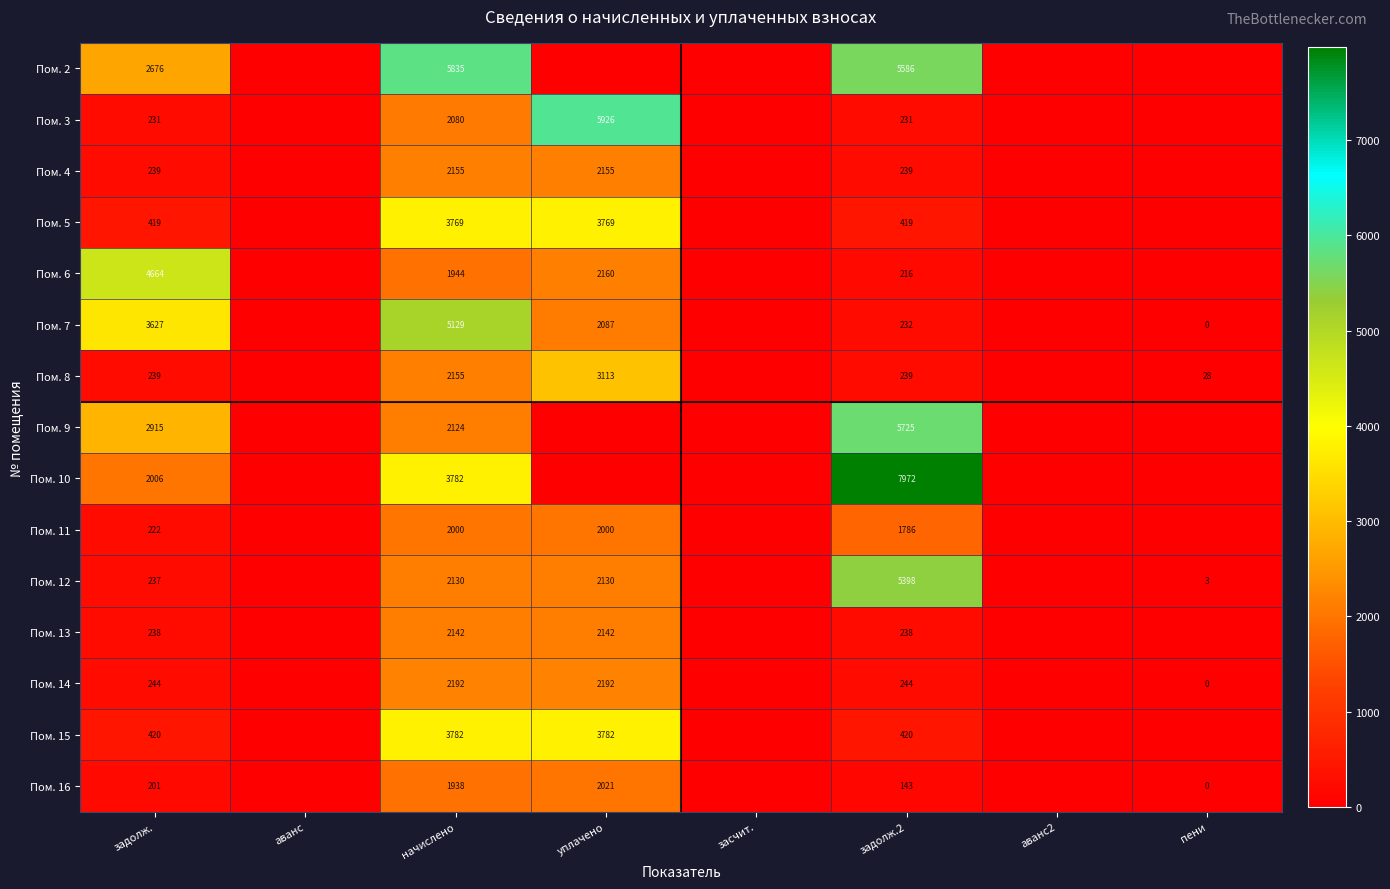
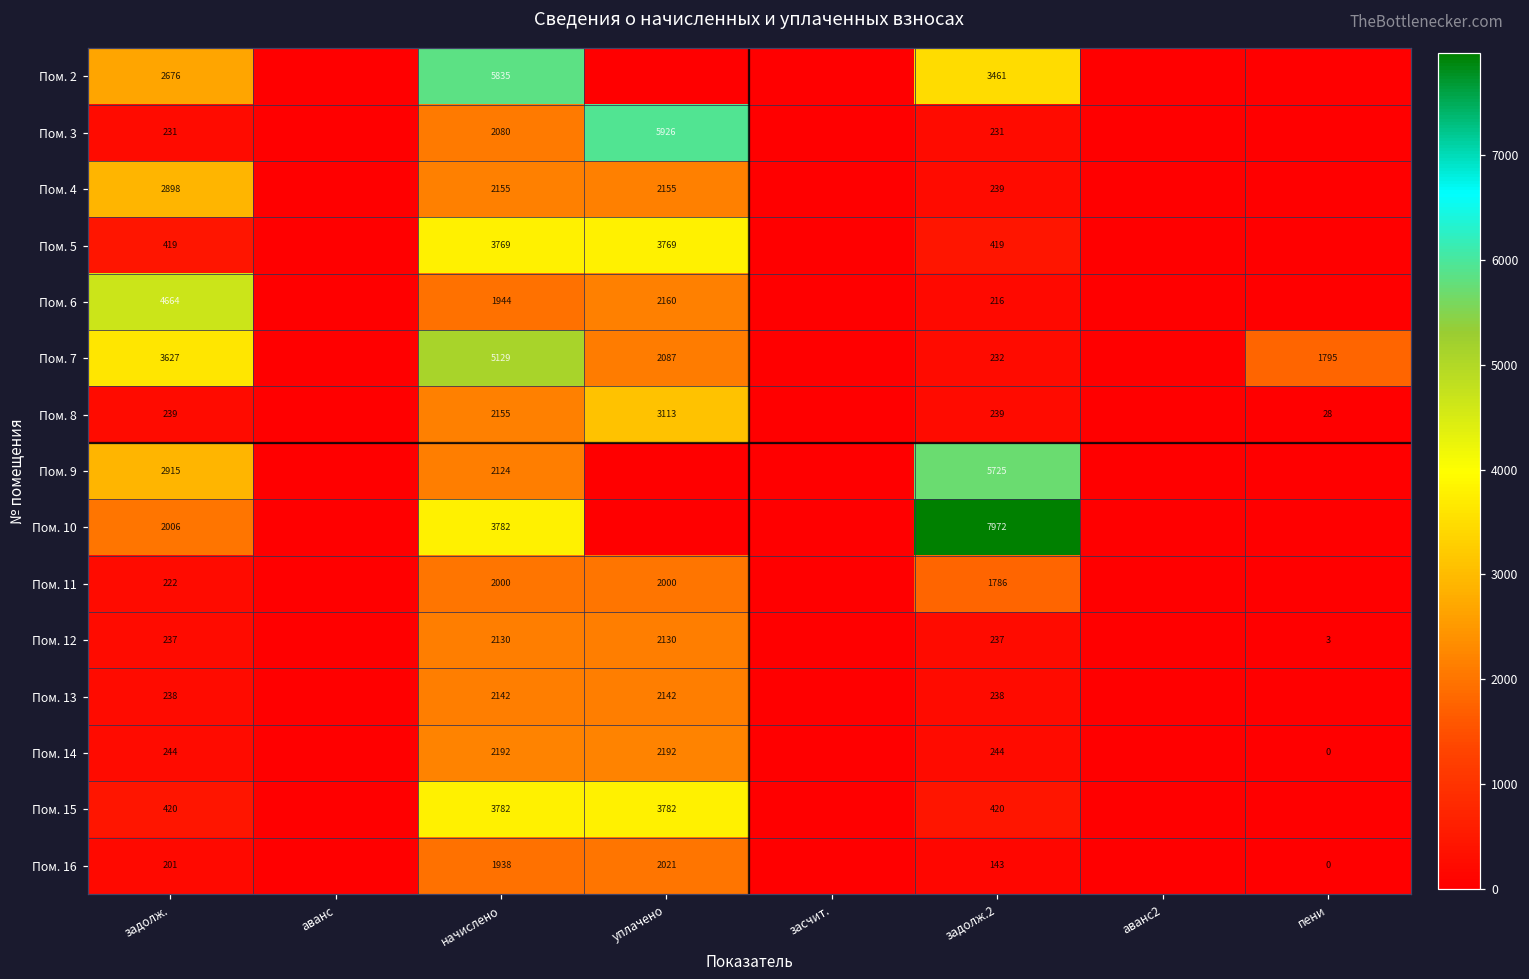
  {
    "Пом. 2": {
      "задолж.": 2676,
      "начислено": 5835,
-     "задолж.2": 5586
+     "задолж.2": 3461
    },
    "Пом. 3": {
      "задолж.": 231,
      "начислено": 2080,
      "уплачено": 5926,
      "задолж.2": 231
    },
    "Пом. 4": {
-     "задолж.": 239,
+     "задолж.": 2898,
      "начислено": 2155,
      "уплачено": 2155,
      "задолж.2": 239
    },
    "Пом. 5": {
      "задолж.": 419,
      "начислено": 3769,
      "уплачено": 3769,
      "задолж.2": 419
    },
    "Пом. 6": {
      "задолж.": 4664,
      "начислено": 1944,
      "уплачено": 2160,
      "задолж.2": 216
    },
    "Пом. 7": {
      "задолж.": 3627,
      "начислено": 5129,
      "уплачено": 2087,
      "задолж.2": 232,
-     "пени": 0
+     "пени": 1795
    },
    "Пом. 8": {
      "задолж.": 239,
      "начислено": 2155,
      "уплачено": 3113,
      "задолж.2": 239,
      "пени": 28
    },
    "Пом. 9": {
      "задолж.": 2915,
      "начислено": 2124,
      "задолж.2": 5725
    },
    "Пом. 10": {
      "задолж.": 2006,
      "начислено": 3782,
      "задолж.2": 7972
    },
    "Пом. 11": {
      "задолж.": 222,
      "начислено": 2000,
      "уплачено": 2000,
      "задолж.2": 1786
    },
    "Пом. 12": {
      "задолж.": 237,
      "начислено": 2130,
      "уплачено": 2130,
-     "задолж.2": 5398,
+     "задолж.2": 237,
      "пени": 3
    },
    "Пом. 13": {
      "задолж.": 238,
      "начислено": 2142,
      "уплачено": 2142,
      "задолж.2": 238
    },
    "Пом. 14": {
      "задолж.": 244,
      "начислено": 2192,
      "уплачено": 2192,
      "задолж.2": 244,
      "пени": 0
    },
    "Пом. 15": {
      "задолж.": 420,
      "начислено": 3782,
      "уплачено": 3782,
      "задолж.2": 420
    },
    "Пом. 16": {
      "задолж.": 201,
      "начислено": 1938,
      "уплачено": 2021,
      "задолж.2": 143,
      "пени": 0
    }
  }
